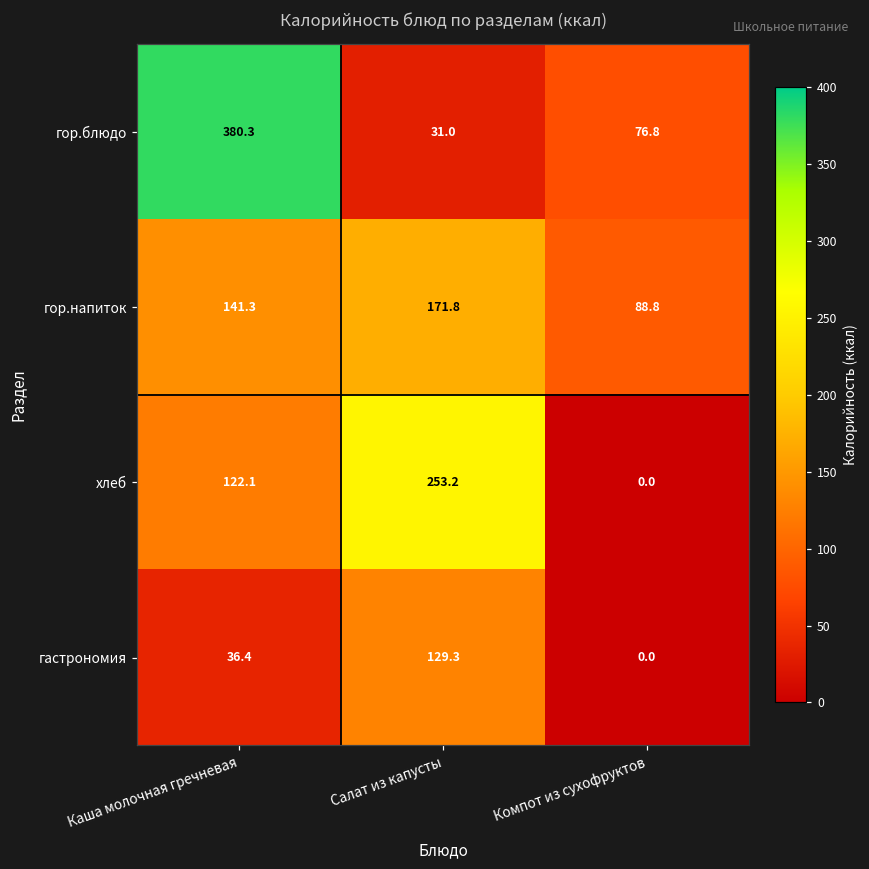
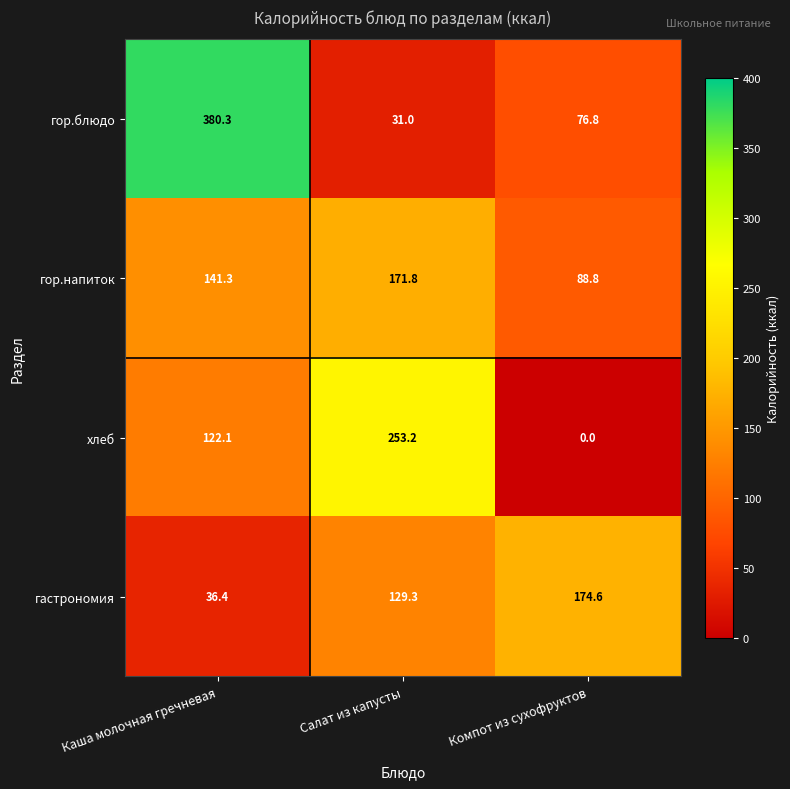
  {
    "гор.блюдо": {
      "Каша молочная гречневая": 380.3,
      "Салат из капусты": 31.0,
      "Компот из сухофруктов": 76.8
    },
    "гор.напиток": {
      "Каша молочная гречневая": 141.3,
      "Салат из капусты": 171.8,
      "Компот из сухофруктов": 88.8
    },
    "хлеб": {
      "Каша молочная гречневая": 122.1,
      "Салат из капусты": 253.2,
      "Компот из сухофруктов": 0.0
    },
    "гастрономия": {
      "Каша молочная гречневая": 36.4,
      "Салат из капусты": 129.3,
-     "Компот из сухофруктов": 0.0
+     "Компот из сухофруктов": 174.6
    }
  }
